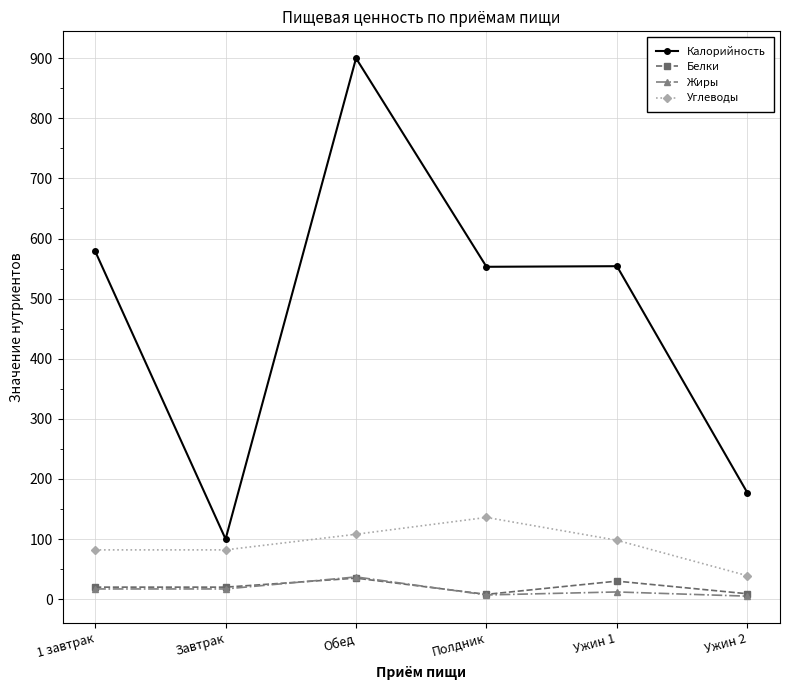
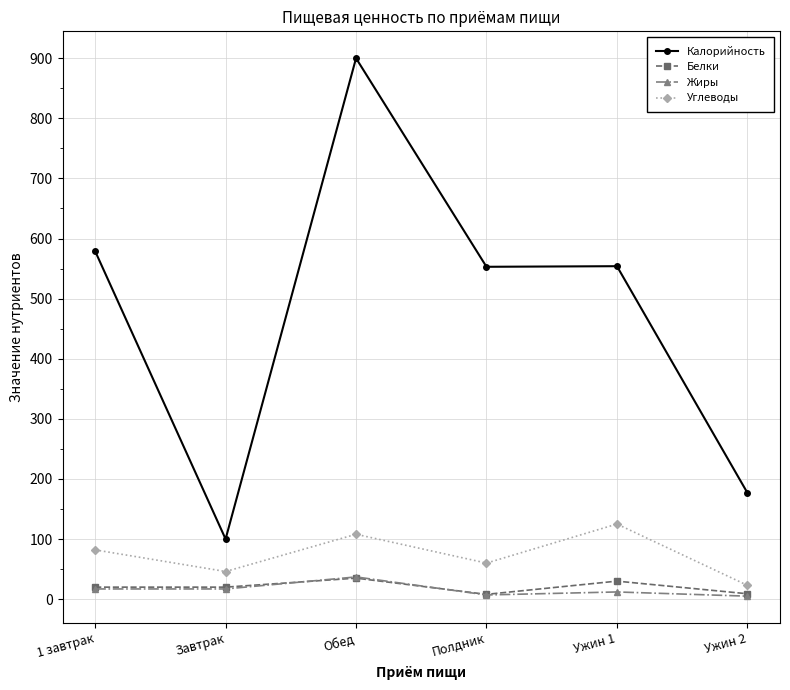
  {
    "Калорийность": {
      "1 завтрак": 580,
      "Завтрак": 100,
      "Обед": 900,
      "Полдник": 550,
      "Ужин 1": 550,
      "Ужин 2": 180
    },
    "Углеводы": {
      "1 завтрак": 80,
-     "Завтрак": 80,
+     "Завтрак": 50,
      "Обед": 110,
-     "Полдник": 140,
-     "Ужин 1": 100,
-     "Ужин 2": 40
+     "Полдник": 60,
+     "Ужин 1": 130,
+     "Ужин 2": 20
    }
  }
